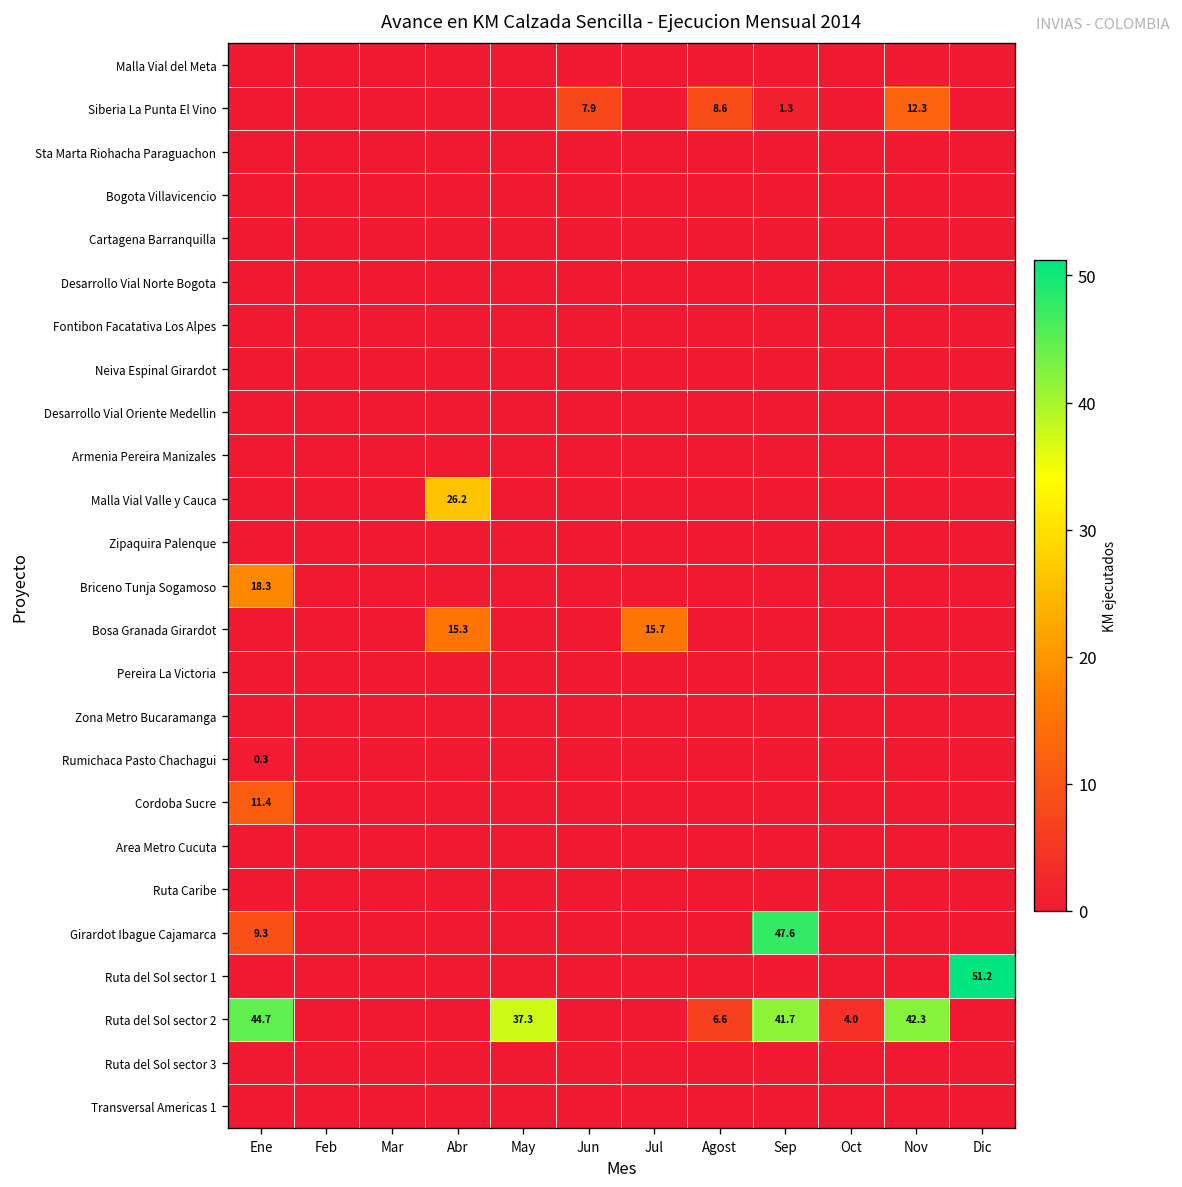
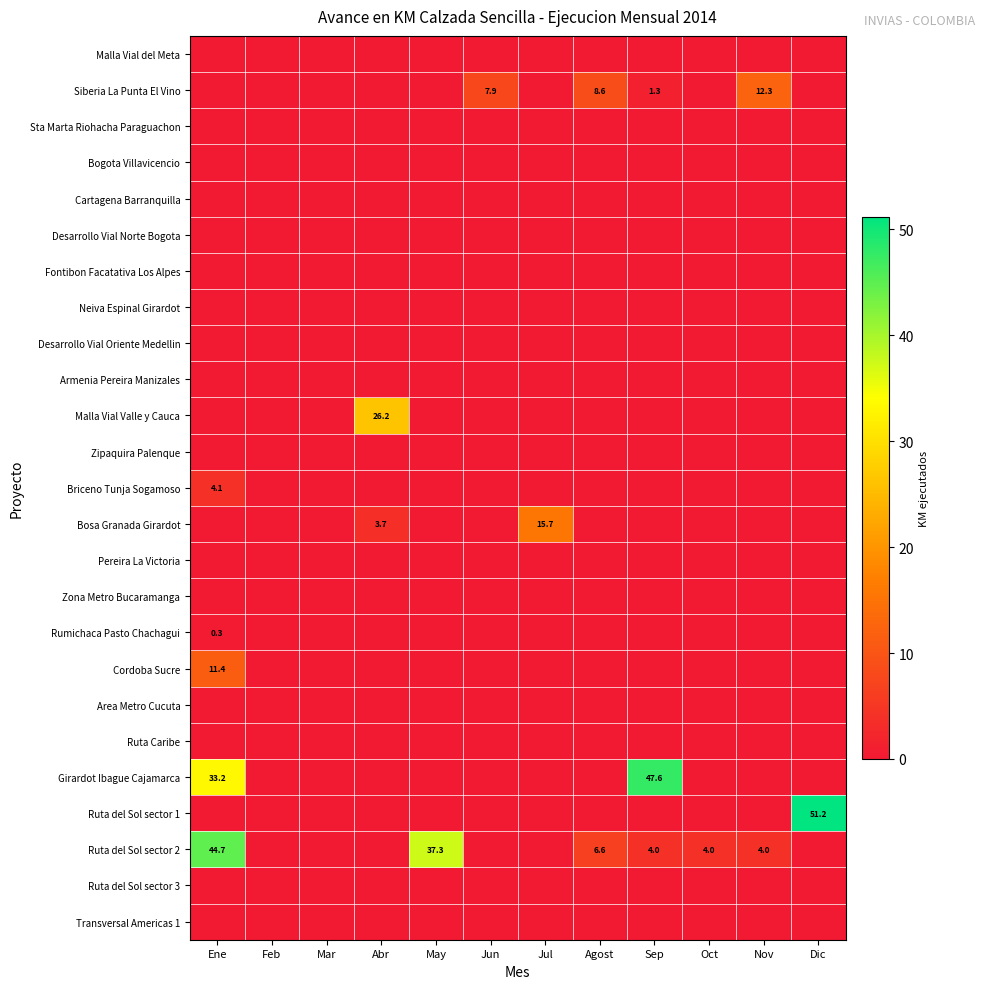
  {
    "Siberia La Punta El Vino": {
      "Jun": 7.9,
      "Agost": 8.6,
      "Sep": 1.3,
      "Nov": 12.3
    },
    "Malla Vial Valle y Cauca": {
      "Abr": 26.2
    },
    "Briceno Tunja Sogamoso": {
-     "Ene": 18.3
+     "Ene": 4.1
    },
    "Bosa Granada Girardot": {
-     "Abr": 15.3,
+     "Abr": 3.7,
      "Jul": 15.7
    },
    "Rumichaca Pasto Chachagui": {
      "Ene": 0.3
    },
    "Cordoba Sucre": {
      "Ene": 11.4
    },
    "Girardot Ibague Cajamarca": {
-     "Ene": 9.3,
+     "Ene": 33.2,
      "Sep": 47.6
    },
    "Ruta del Sol sector 1": {
      "Dic": 51.2
    },
    "Ruta del Sol sector 2": {
      "Ene": 44.7,
      "May": 37.3,
      "Agost": 6.6,
-     "Sep": 41.7,
+     "Sep": 4.0,
      "Oct": 4.0,
-     "Nov": 42.3
+     "Nov": 4.0
    }
  }
